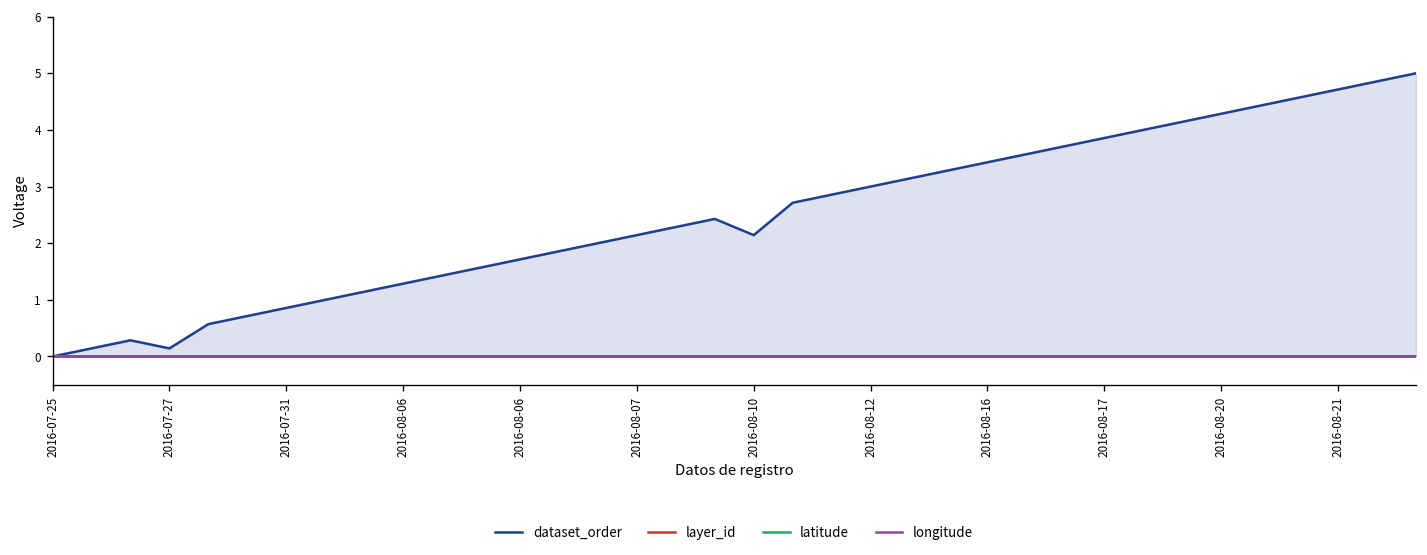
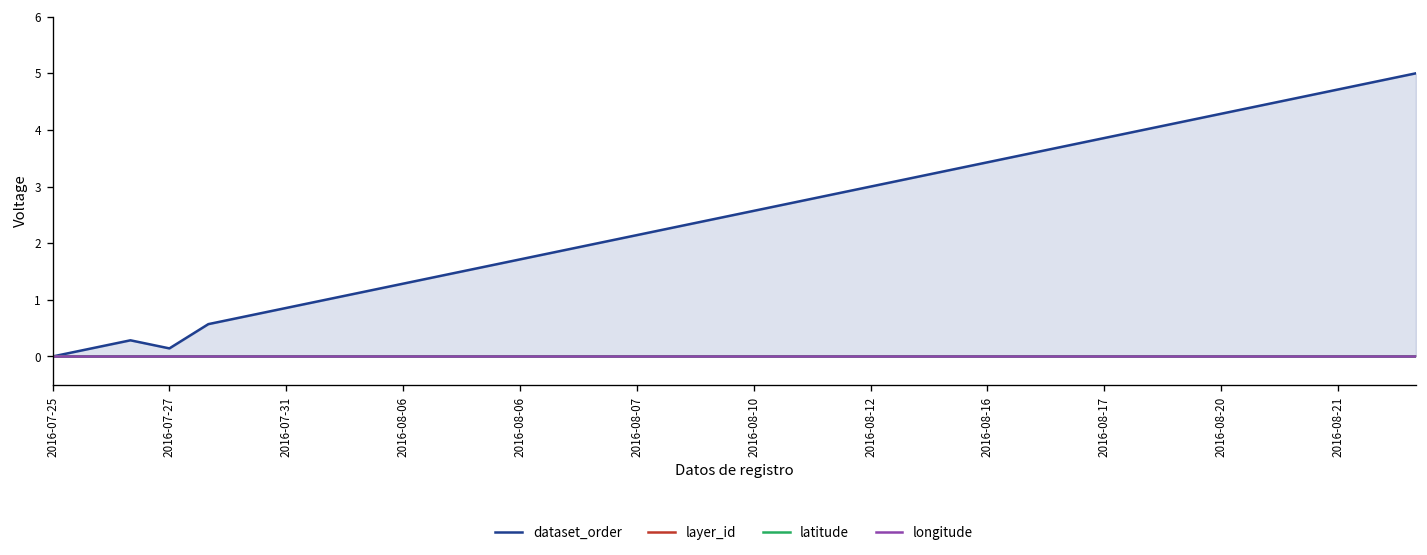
  {
    "dataset_order": {
      "2016-07-27": 0.1,
      "2016-07-31": 0.9,
-     "2016-08-10": 2.1
+     "2016-08-10": 2.6
    },
    "longitude": {
      "2016-07-27": 0.0,
      "2016-07-31": 0.0,
      "2016-08-10": 0.0
    }
  }
